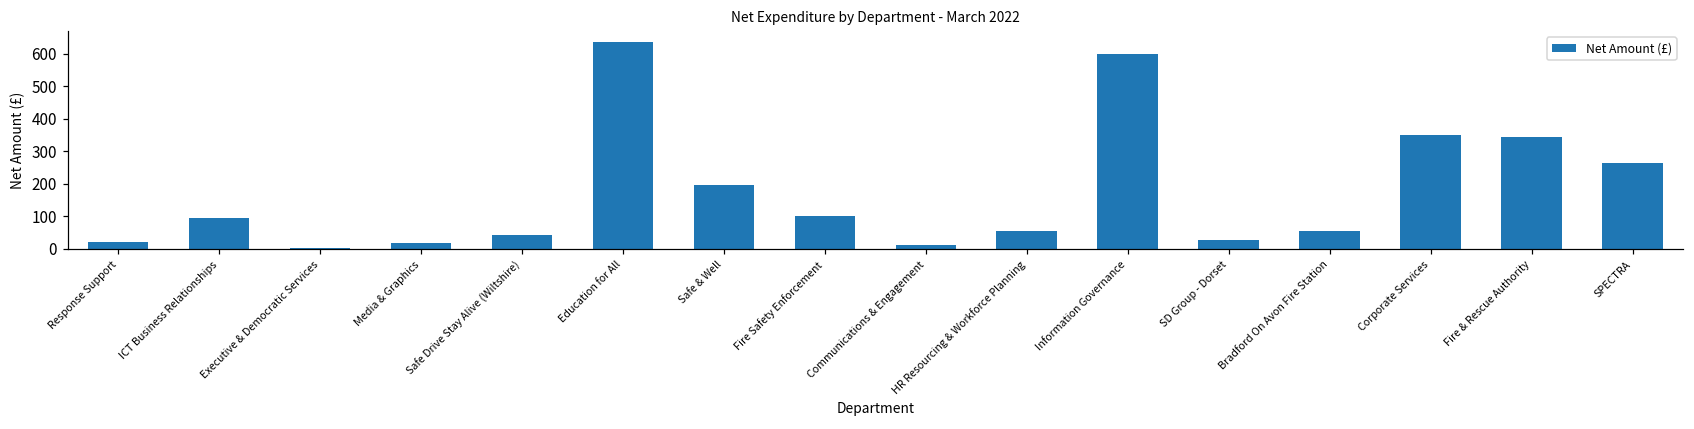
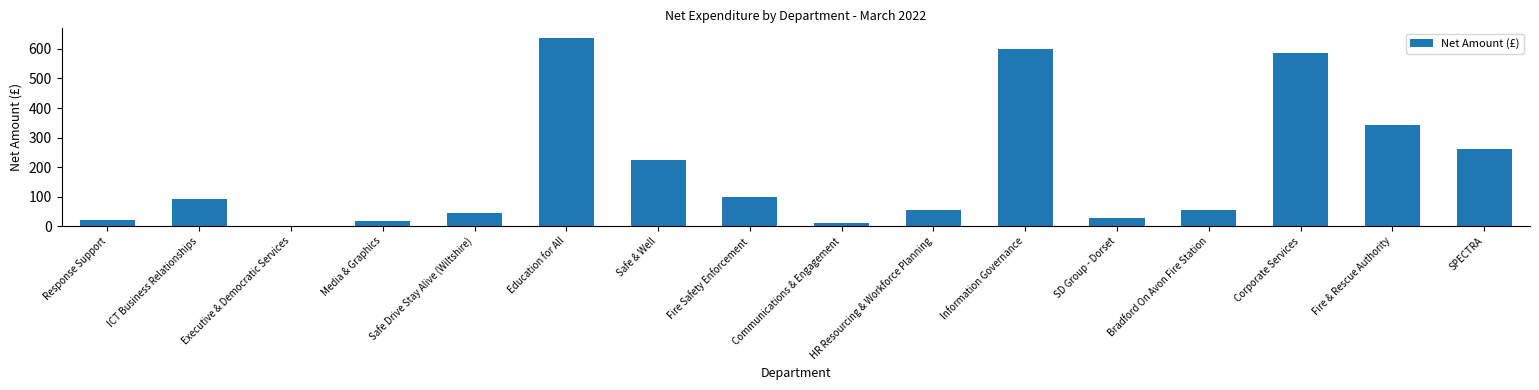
  {
    "Response Support": 20,
    "ICT Business Relationships": 90,
    "Media & Graphics": 20,
    "Safe Drive Stay Alive (Wiltshire)": 40,
    "Education for All": 640,
-   "Safe & Well": 200,
+   "Safe & Well": 220,
    "Fire Safety Enforcement": 100,
    "Communications & Engagement": 10,
    "HR Resourcing & Workforce Planning": 60,
    "Information Governance": 600,
    "SD Group - Dorset": 30,
    "Bradford On Avon Fire Station": 60,
-   "Corporate Services": 350,
+   "Corporate Services": 590,
    "Fire & Rescue Authority": 340,
    "SPECTRA": 260
  }
